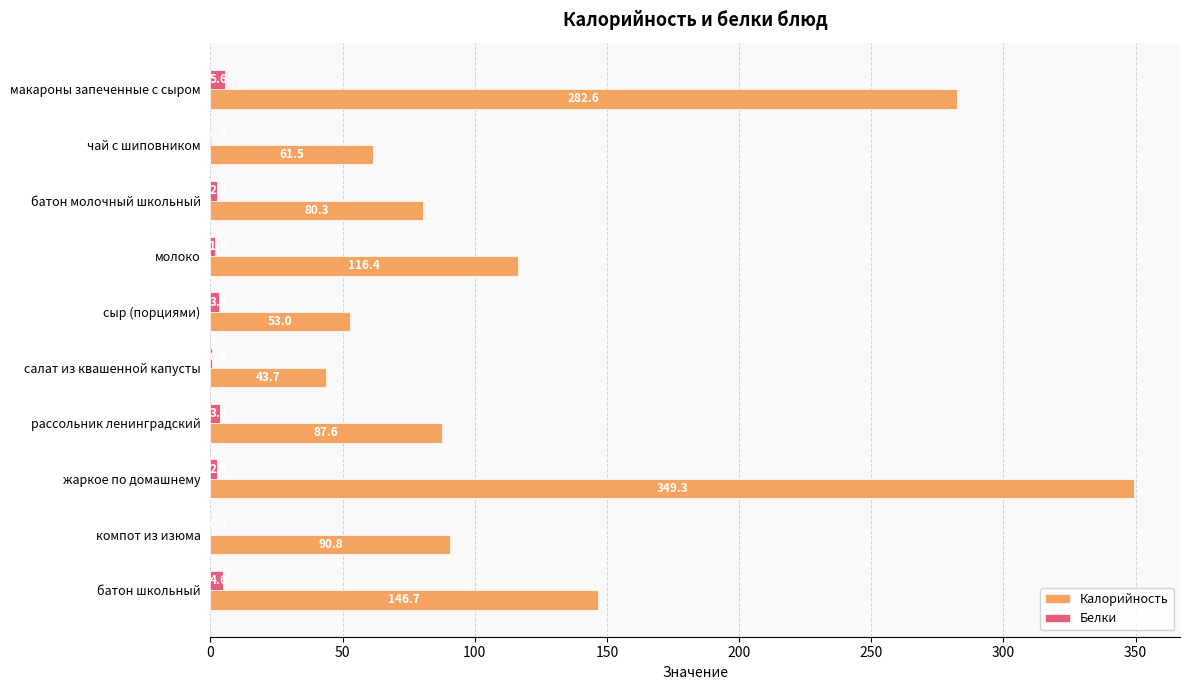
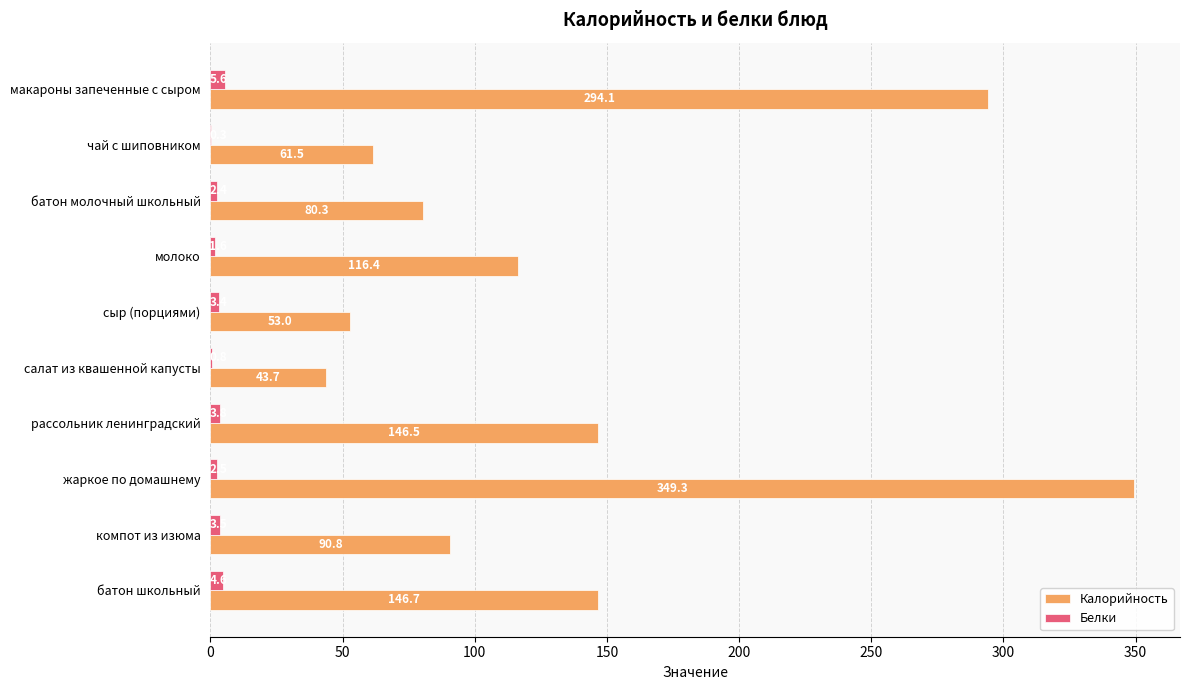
  {
    "Калорийность": {
-     "макароны запеченные с сыром": 282.6,
+     "макароны запеченные с сыром": 294.1,
      "чай с шиповником": 61.5,
      "батон молочный школьный": 80.3,
      "молоко": 116.4,
      "сыр (порциями)": 53.0,
      "салат из квашенной капусты": 43.7,
-     "рассольник ленинградский": 87.6,
+     "рассольник ленинградский": 146.5,
      "жаркое по домашнему": 349.3,
      "компот из изюма": 90.8,
      "батон школьный": 146.7
    },
    "Белки": {
      "батон молочный школьный": 2,
      "молоко": 2,
      "сыр (порциями)": 3,
      "рассольник ленинградский": 4,
      "жаркое по домашнему": 3,
-     "компот из изюма": 0
+     "компот из изюма": 4
    }
  }
